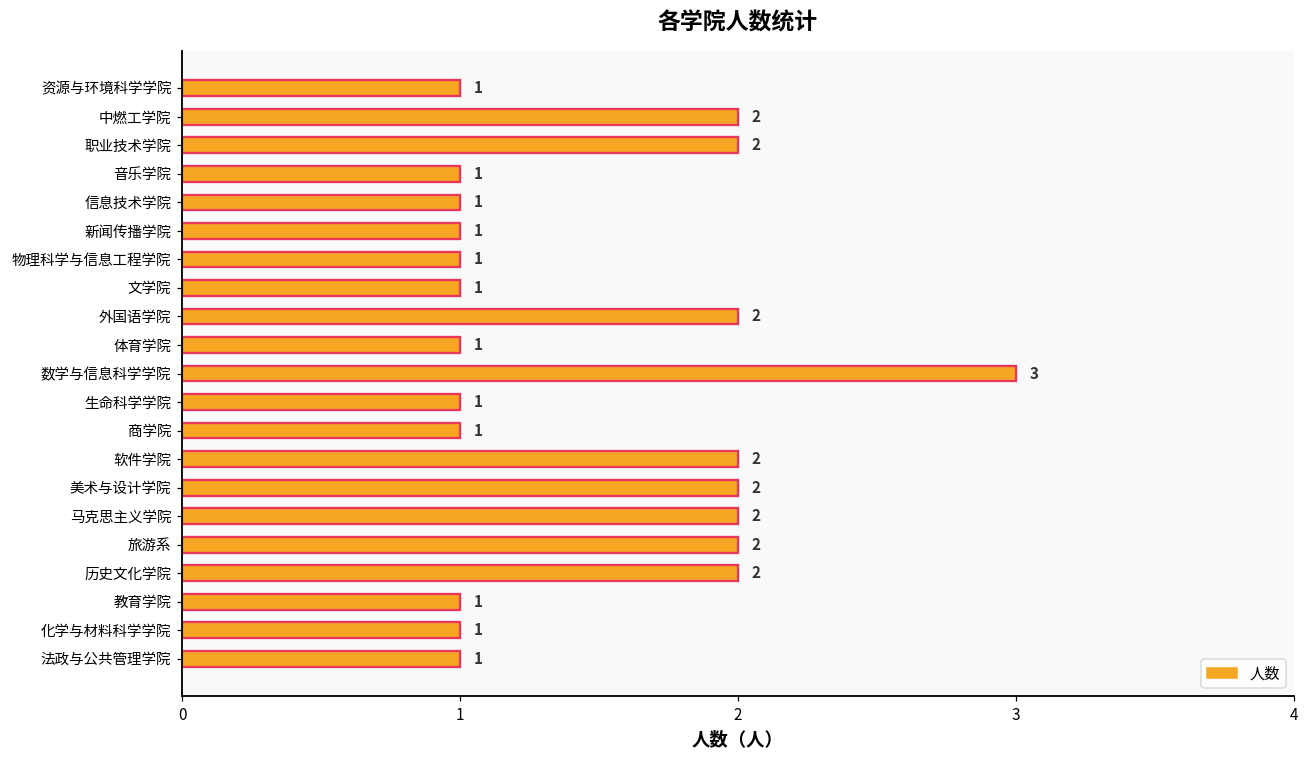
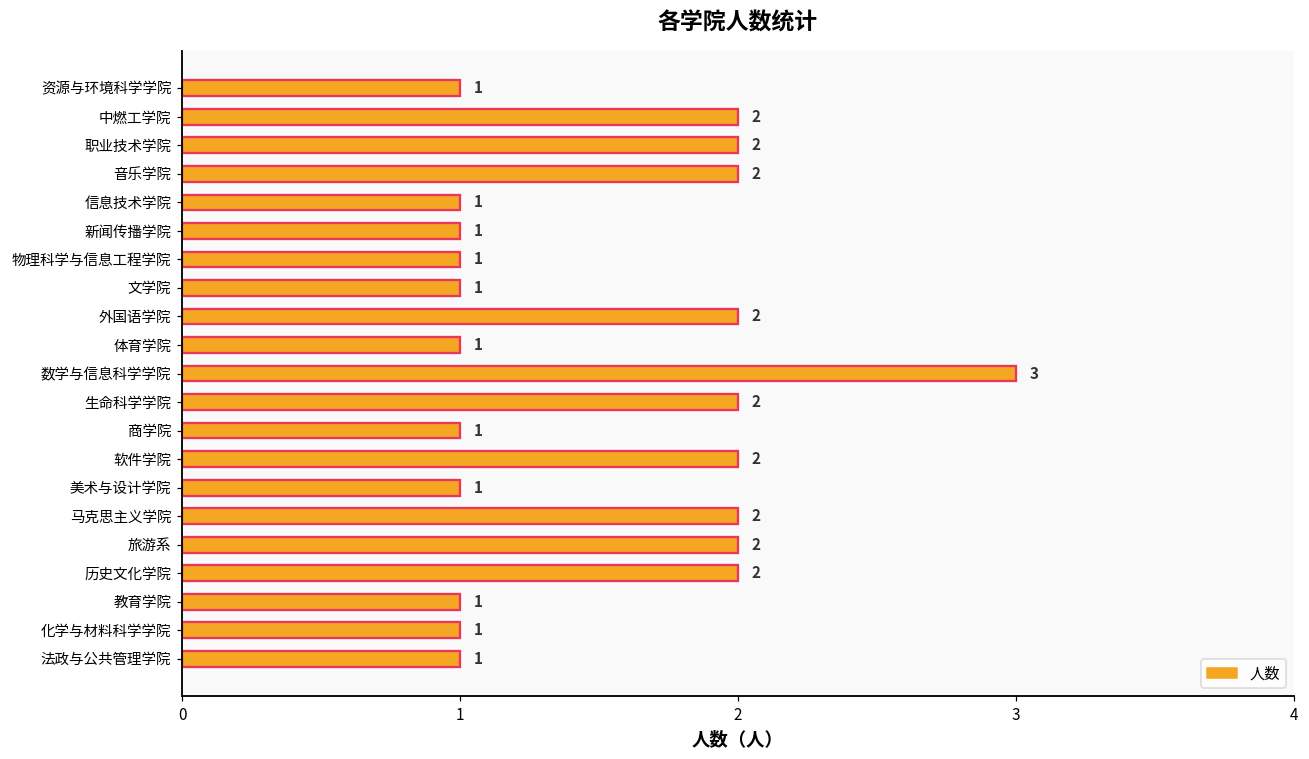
  {
    "资源与环境科学学院": 1,
    "中燃工学院": 2,
    "职业技术学院": 2,
-   "音乐学院": 1,
+   "音乐学院": 2,
    "信息技术学院": 1,
    "新闻传播学院": 1,
    "物理科学与信息工程学院": 1,
    "文学院": 1,
    "外国语学院": 2,
    "体育学院": 1,
    "数学与信息科学学院": 3,
-   "生命科学学院": 1,
+   "生命科学学院": 2,
    "商学院": 1,
    "软件学院": 2,
-   "美术与设计学院": 2,
+   "美术与设计学院": 1,
    "马克思主义学院": 2,
    "旅游系": 2,
    "历史文化学院": 2,
    "教育学院": 1,
    "化学与材料科学学院": 1,
    "法政与公共管理学院": 1
  }
